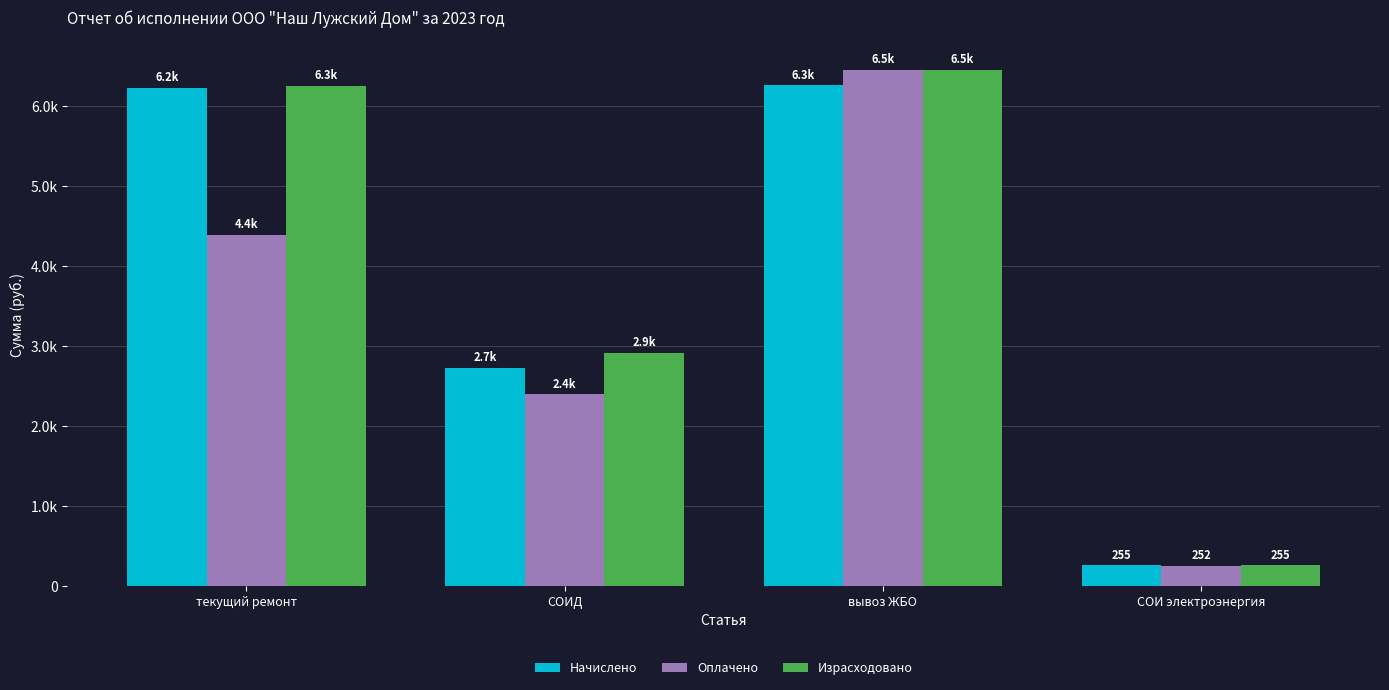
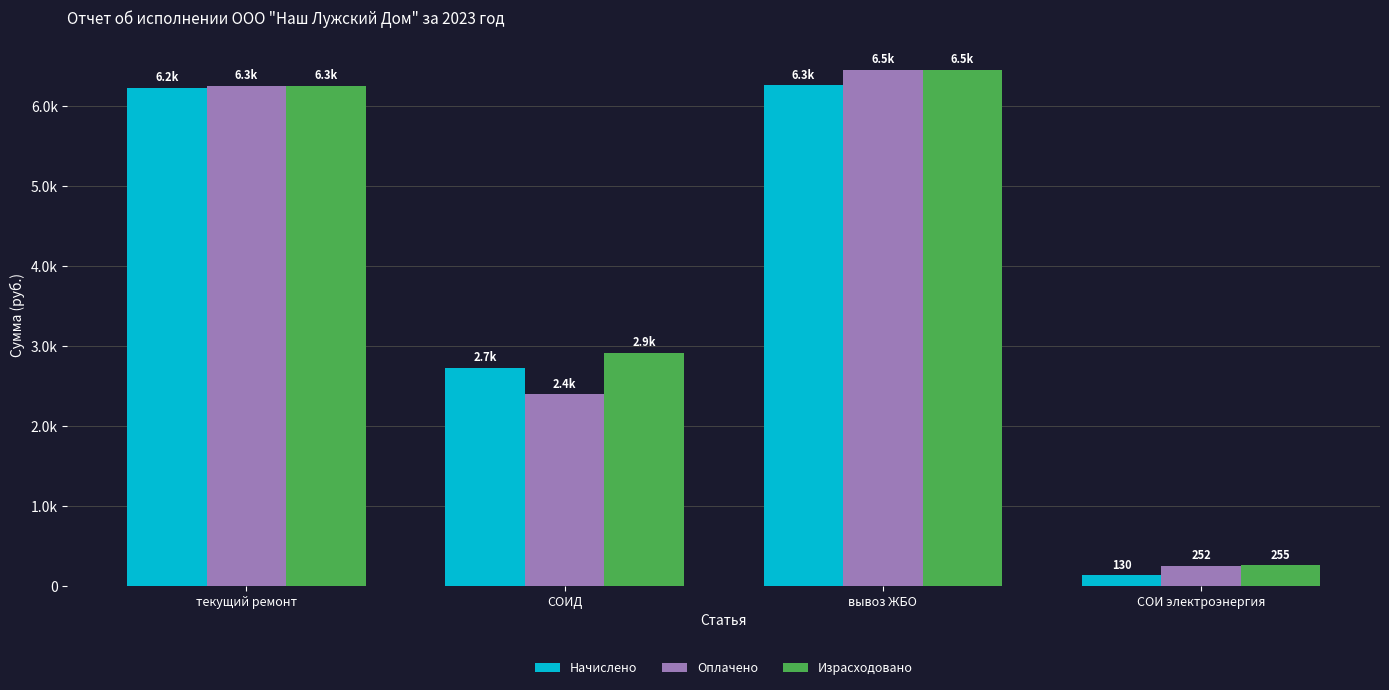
  {
    "Начислено": {
      "текущий ремонт": "6.2k",
      "СОИД": "2.7k",
      "вывоз ЖБО": "6.3k",
-     "СОИ электроэнергия": "255"
+     "СОИ электроэнергия": "130"
    },
    "Оплачено": {
-     "текущий ремонт": "4.4k",
+     "текущий ремонт": "6.3k",
      "СОИД": "2.4k",
      "вывоз ЖБО": "6.5k",
      "СОИ электроэнергия": "252"
    },
    "Израсходовано": {
      "текущий ремонт": "6.3k",
      "СОИД": "2.9k",
      "вывоз ЖБО": "6.5k",
      "СОИ электроэнергия": "255"
    }
  }
